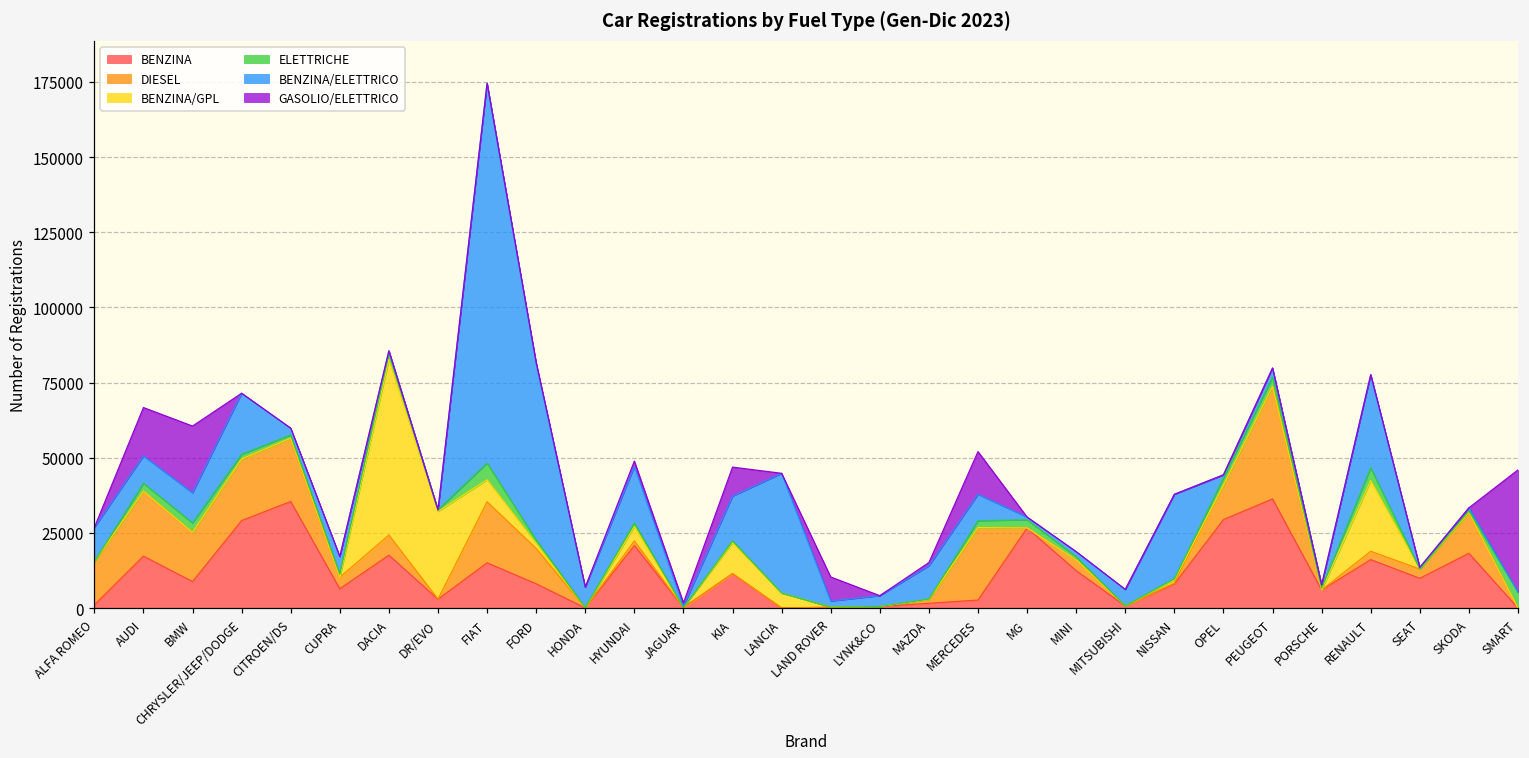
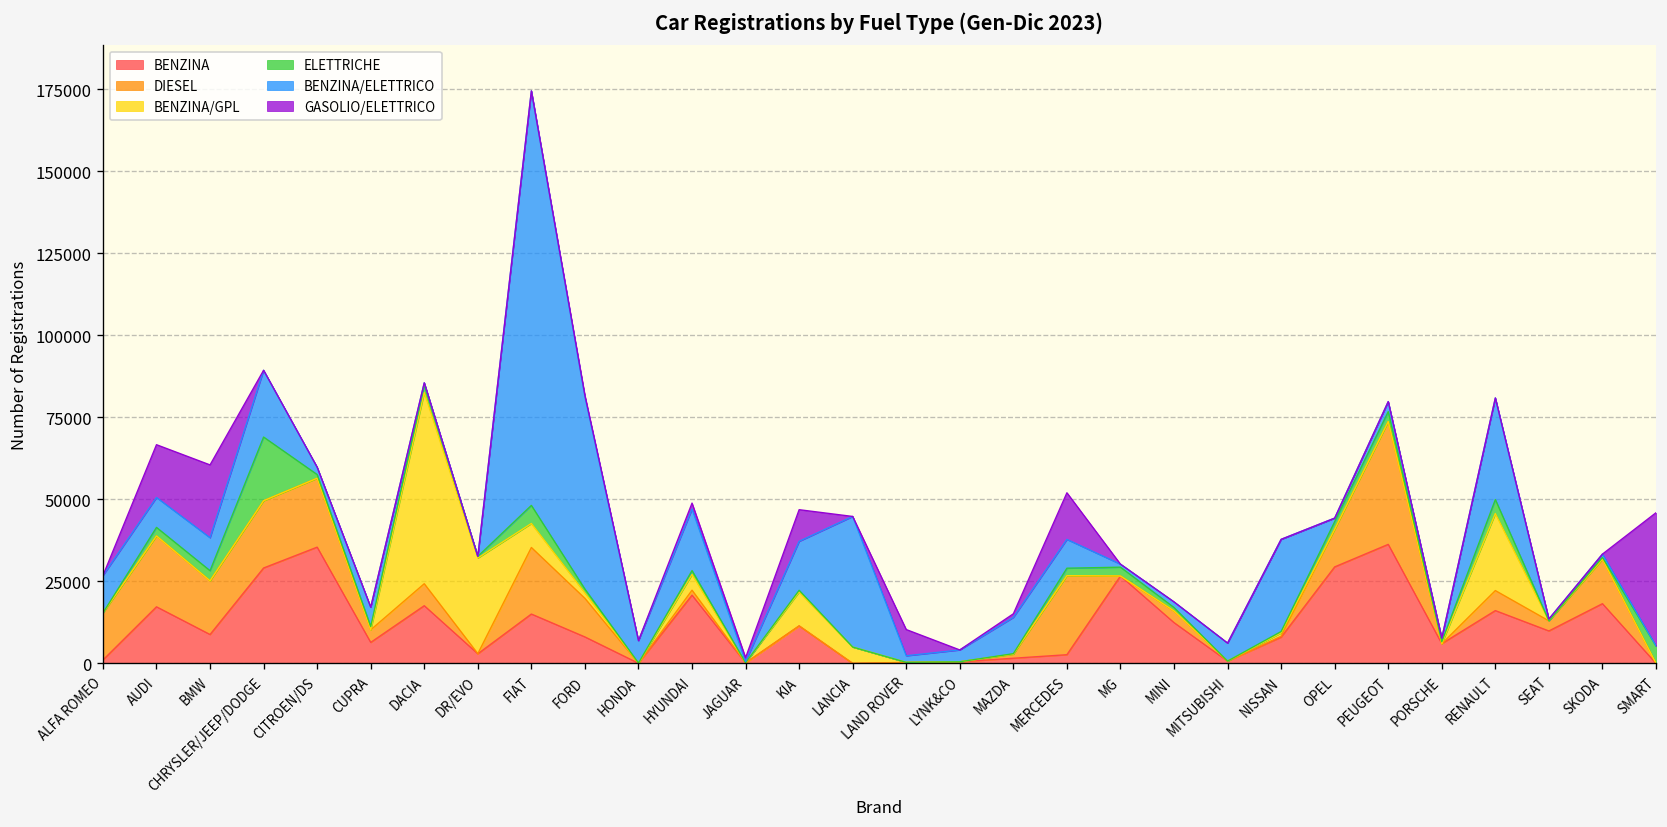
  {
    "BENZINA": {
      "ALFA ROMEO": 1000,
      "AUDI": 17000,
      "BMW": 9000,
      "CHRYSLER/JEEP/DODGE": 29000,
      "CITROEN/DS": 35000,
      "CUPRA": 6000,
      "DACIA": 18000,
      "FIAT": 15000,
      "FORD": 8000,
      "HYUNDAI": 21000,
      "MAZDA": 2000,
      "MERCEDES": 3000,
      "MINI": 12000,
      "OPEL": 29000,
      "PEUGEOT": 36000,
      "RENAULT": 16000,
      "SEAT": 10000,
      "SKODA": 18000
    },
    "DIESEL": {
      "DACIA": 7000,
      "FIAT": 20000,
      "FORD": 12000,
      "HYUNDAI": 2000,
-     "RENAULT": 3000
+     "RENAULT": 6000
    },
    "BENZINA/GPL": {
      "DACIA": 58000,
      "FIAT": 7000,
      "FORD": 2000,
      "HYUNDAI": 5000,
      "RENAULT": 23000
    },
    "ELETTRICHE": {
      "AUDI": 3000,
      "BMW": 3000,
-     "CHRYSLER/JEEP/DODGE": 1000,
+     "CHRYSLER/JEEP/DODGE": 19000,
      "CITROEN/DS": 1000,
      "CUPRA": 1000,
      "FIAT": 6000,
      "FORD": 1000,
      "HYUNDAI": 1000,
      "MERCEDES": 2000,
      "MINI": 1000,
      "OPEL": 2000,
      "PEUGEOT": 3000,
      "RENAULT": 4000
    },
    "BENZINA/ELETTRICO": {
      "AUDI": 9000,
      "BMW": 10000,
      "HYUNDAI": 19000,
      "KIA": 15000,
      "LAND ROVER": 2000,
      "MAZDA": 11000,
      "MERCEDES": 9000
    },
    "GASOLIO/ELETTRICO": {
      "AUDI": 16000,
      "BMW": 22000,
      "HYUNDAI": 2000,
      "JAGUAR": 1000,
      "KIA": 10000,
      "LAND ROVER": 8000,
      "MAZDA": 1000,
      "MERCEDES": 14000,
      "SMART": 41000
    }
  }
